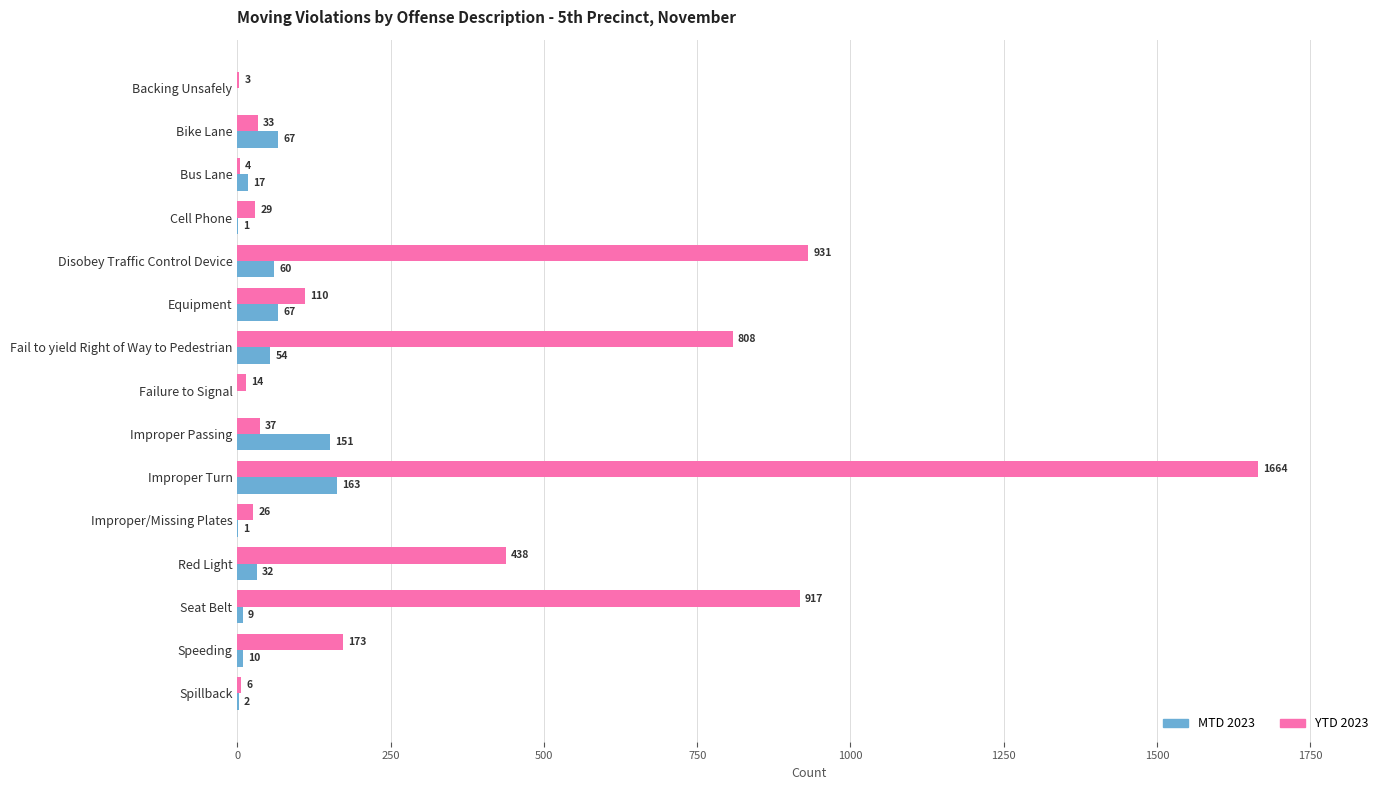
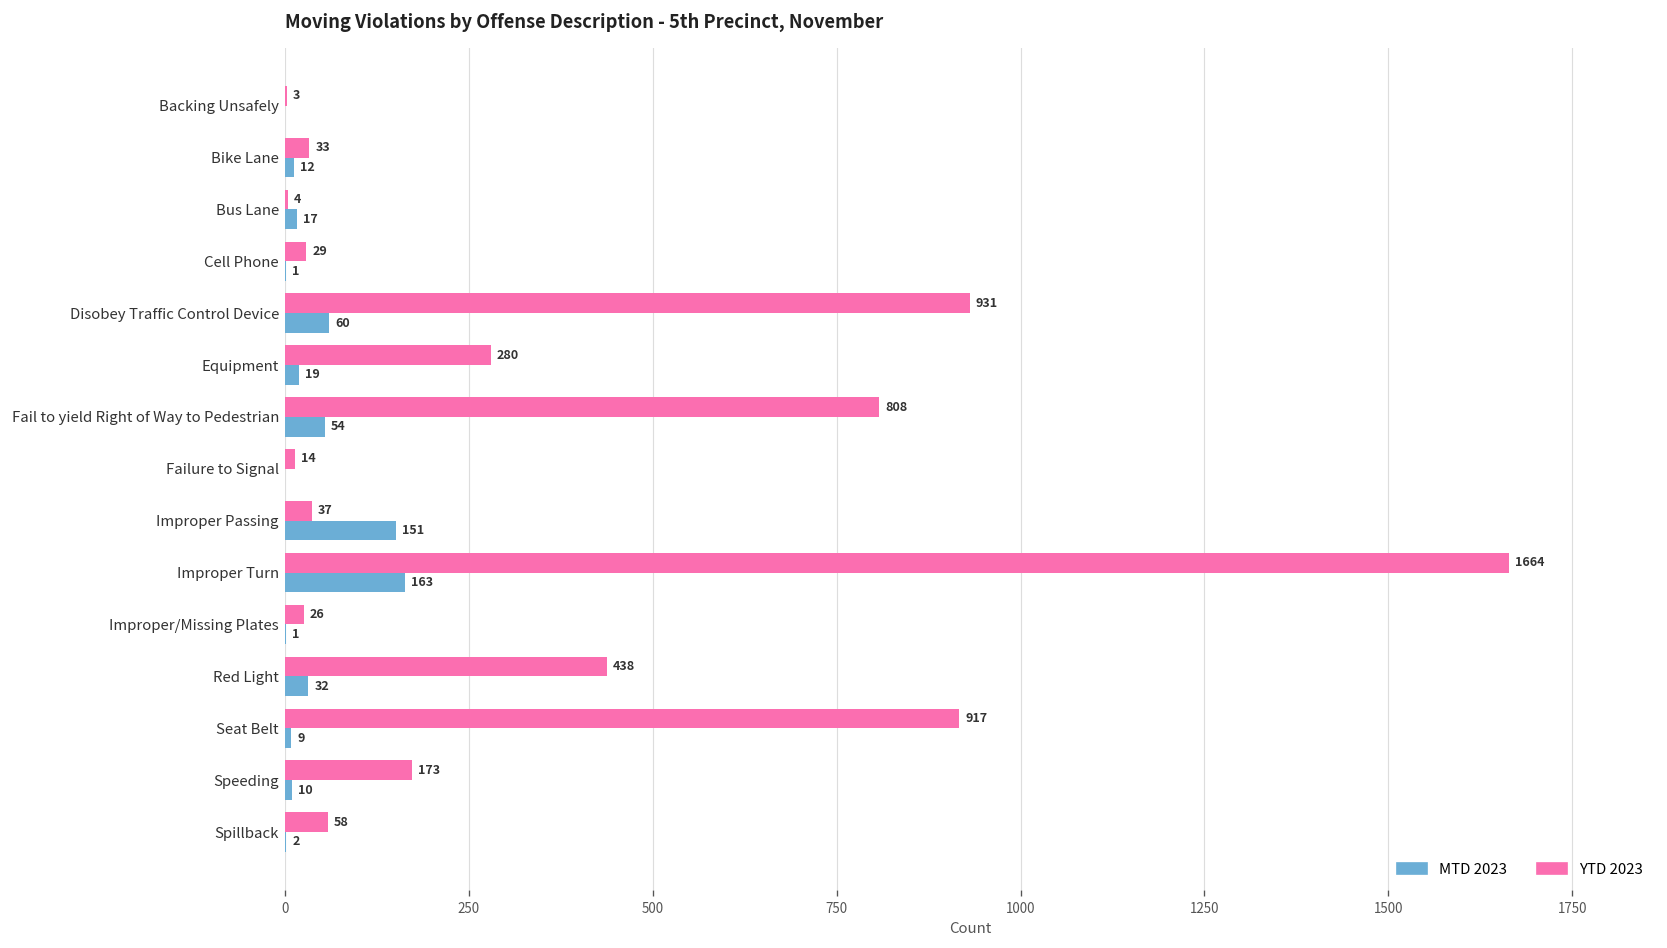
  {
    "YTD 2023": {
      "Backing Unsafely": 3,
      "Bike Lane": 33,
      "Bus Lane": 4,
      "Cell Phone": 29,
      "Disobey Traffic Control Device": 931,
-     "Equipment": 110,
+     "Equipment": 280,
      "Fail to yield Right of Way to Pedestrian": 808,
      "Failure to Signal": 14,
      "Improper Passing": 37,
      "Improper Turn": 1664,
      "Improper/Missing Plates": 26,
      "Red Light": 438,
      "Seat Belt": 917,
      "Speeding": 173,
-     "Spillback": 6
+     "Spillback": 58
    },
    "MTD 2023": {
-     "Bike Lane": 67,
+     "Bike Lane": 12,
      "Bus Lane": 17,
      "Cell Phone": 1,
      "Disobey Traffic Control Device": 60,
-     "Equipment": 67,
+     "Equipment": 19,
      "Fail to yield Right of Way to Pedestrian": 54,
      "Improper Passing": 151,
      "Improper Turn": 163,
      "Improper/Missing Plates": 1,
      "Red Light": 32,
      "Seat Belt": 9,
      "Speeding": 10,
      "Spillback": 2
    }
  }
